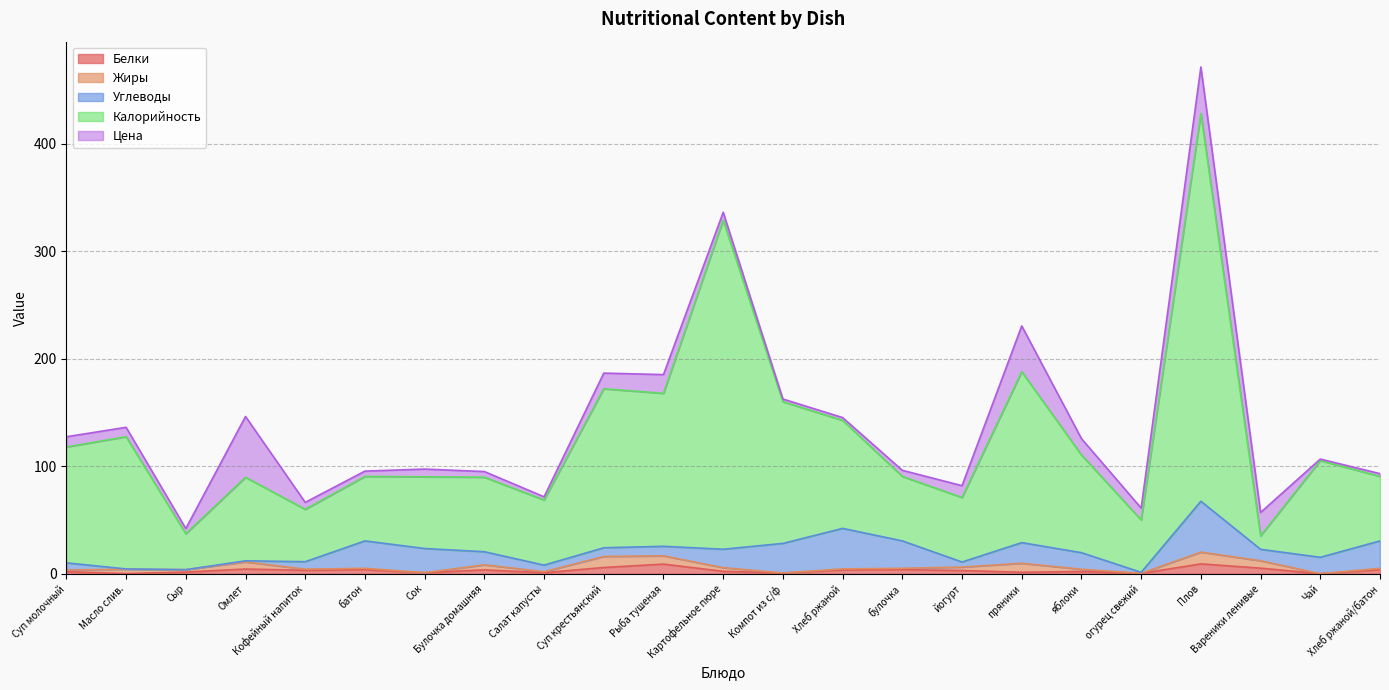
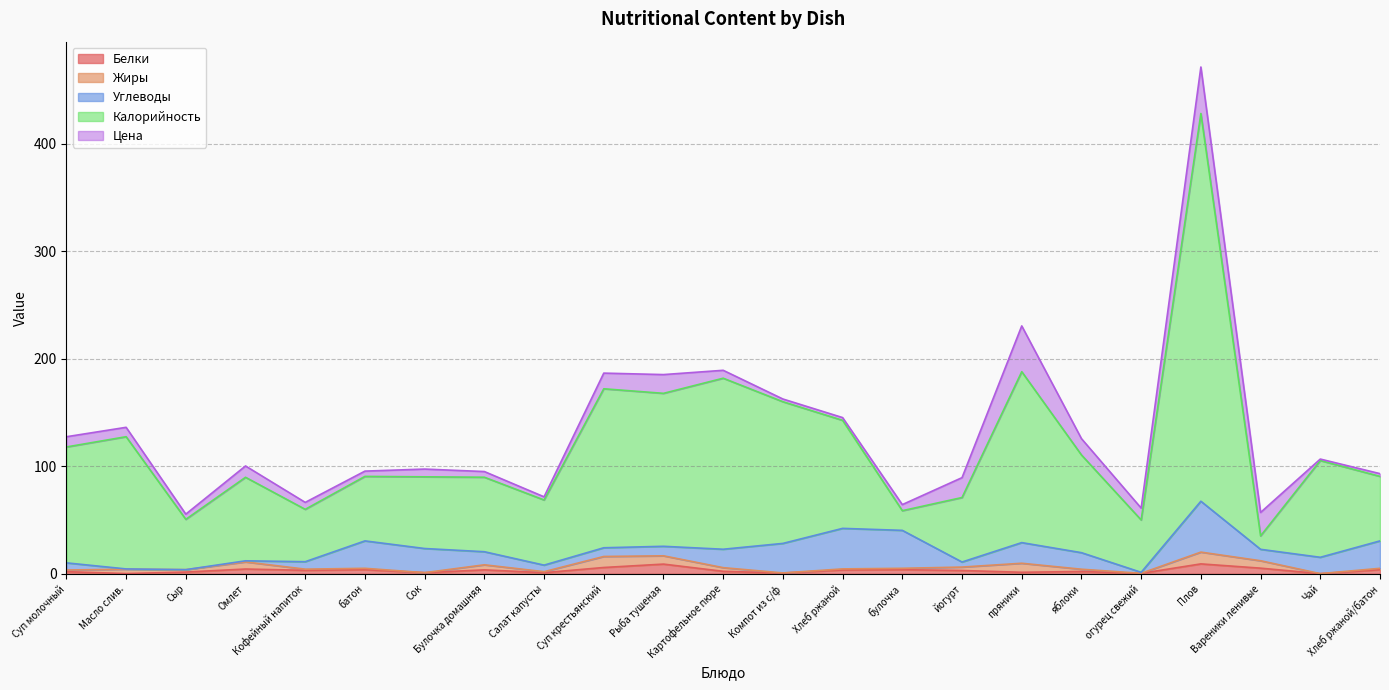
  {
    "Углеводы": {
      "Суп молочный": 7,
      "Кофейный напиток": 7,
      "батон": 26,
      "Сок": 22,
      "Булочка домашняя": 12,
      "Салат капусты": 6,
      "Суп крестьянский": 8,
      "Рыба тушеная": 9,
      "Картофельное пюре": 17,
      "Компот из с/ф": 27,
      "Хлеб ржаной": 38,
-     "булочка": 26,
+     "булочка": 35,
      "йогурт": 5,
      "пряники": 19,
      "яблоки": 15,
      "Плов": 47,
      "Вареники ленивые": 11,
      "Чай": 15,
      "Хлеб ржаной/батон": 26
    },
    "Калорийность": {
      "Суп молочный": 108,
      "Масло слив.": 123,
-     "Сыр": 33,
+     "Сыр": 47,
      "Омлет": 78,
      "Кофейный напиток": 49,
      "батон": 60,
      "Сок": 67,
      "Булочка домашняя": 69,
      "Салат капусты": 61,
      "Суп крестьянский": 148,
      "Рыба тушеная": 142,
-     "Картофельное пюре": 306,
+     "Картофельное пюре": 159,
      "Компот из с/ф": 132,
      "Хлеб ржаной": 100,
-     "булочка": 60,
+     "булочка": 18,
      "йогурт": 60,
      "пряники": 159,
      "яблоки": 91,
      "огурец свежий": 49,
      "Плов": 361,
      "Вареники ленивые": 13,
      "Хлеб ржаной/батон": 60
    },
    "Цена": {
      "Суп молочный": 10,
      "Масло слив.": 9,
      "Сыр": 5,
-     "Омлет": 57,
+     "Омлет": 11,
      "Кофейный напиток": 6,
      "батон": 5,
      "Сок": 7,
      "Булочка домашняя": 5,
      "Салат капусты": 3,
      "Суп крестьянский": 15,
      "Рыба тушеная": 17,
      "Картофельное пюре": 7,
      "Компот из с/ф": 3,
      "Хлеб ржаной": 3,
      "булочка": 6,
-     "йогурт": 11,
+     "йогурт": 19,
      "пряники": 43,
      "яблоки": 15,
      "огурец свежий": 11,
      "Плов": 43,
      "Вареники ленивые": 22,
      "Хлеб ржаной/батон": 3
    }
  }
